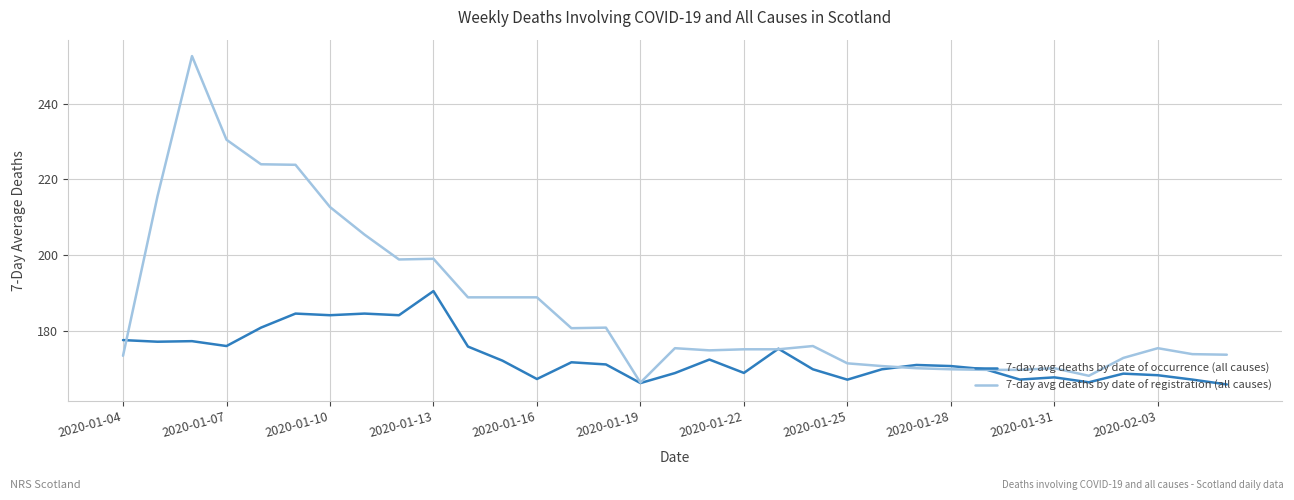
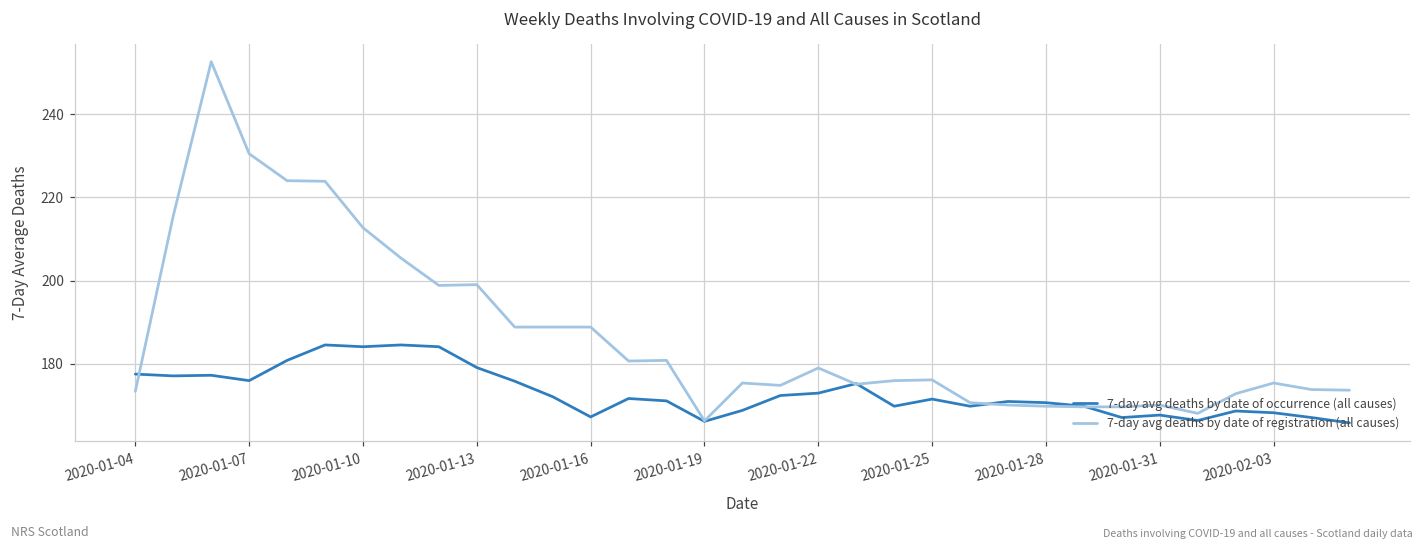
  {
    "7-day avg deaths by date of occurrence (all causes)": {
      "2020-01-04": 178,
      "2020-01-07": 176,
      "2020-01-10": 184,
-     "2020-01-13": 191,
+     "2020-01-13": 179,
      "2020-01-16": 167,
-     "2020-01-22": 169,
-     "2020-01-25": 167,
+     "2020-01-22": 173,
+     "2020-01-25": 172,
      "2020-01-28": 171,
      "2020-01-31": 168,
      "2020-02-03": 168
    },
    "7-day avg deaths by date of registration (all causes)": {
      "2020-01-04": 173,
      "2020-01-07": 230,
      "2020-01-10": 213,
      "2020-01-13": 199,
      "2020-01-16": 189,
-     "2020-01-22": 175,
-     "2020-01-25": 171,
+     "2020-01-22": 179,
+     "2020-01-25": 176,
      "2020-01-28": 170,
      "2020-01-31": 170,
      "2020-02-03": 175
    }
  }
